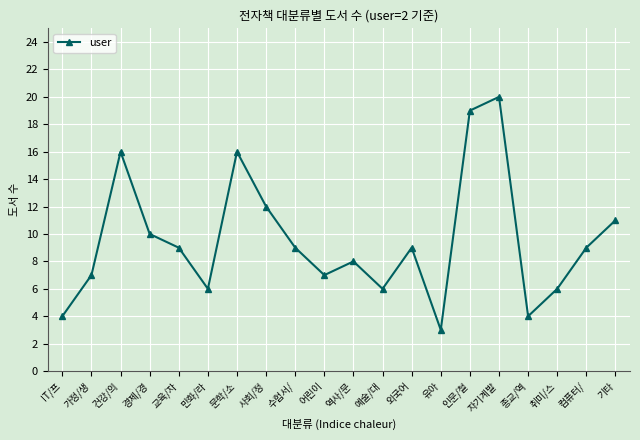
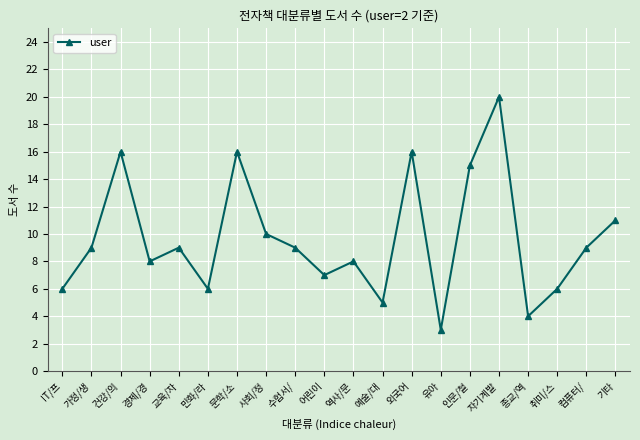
  {
-   "IT/프": 4,
-   "가정/생": 7,
+   "IT/프": 6,
+   "가정/생": 9,
    "건강/의": 16,
-   "경제/경": 10,
+   "경제/경": 8,
    "교육/자": 9,
    "만화/라": 6,
    "문학/소": 16,
-   "사회/정": 12,
+   "사회/정": 10,
    "수험서/": 9,
    "어린이": 7,
    "역사/문": 8,
-   "예술/대": 6,
-   "외국어": 9,
+   "예술/대": 5,
+   "외국어": 16,
    "유아": 3,
-   "인문/철": 19,
+   "인문/철": 15,
    "자기계발": 20,
    "종교/역": 4,
    "취미/스": 6,
    "컴퓨터/": 9,
    "기타": 11
  }
